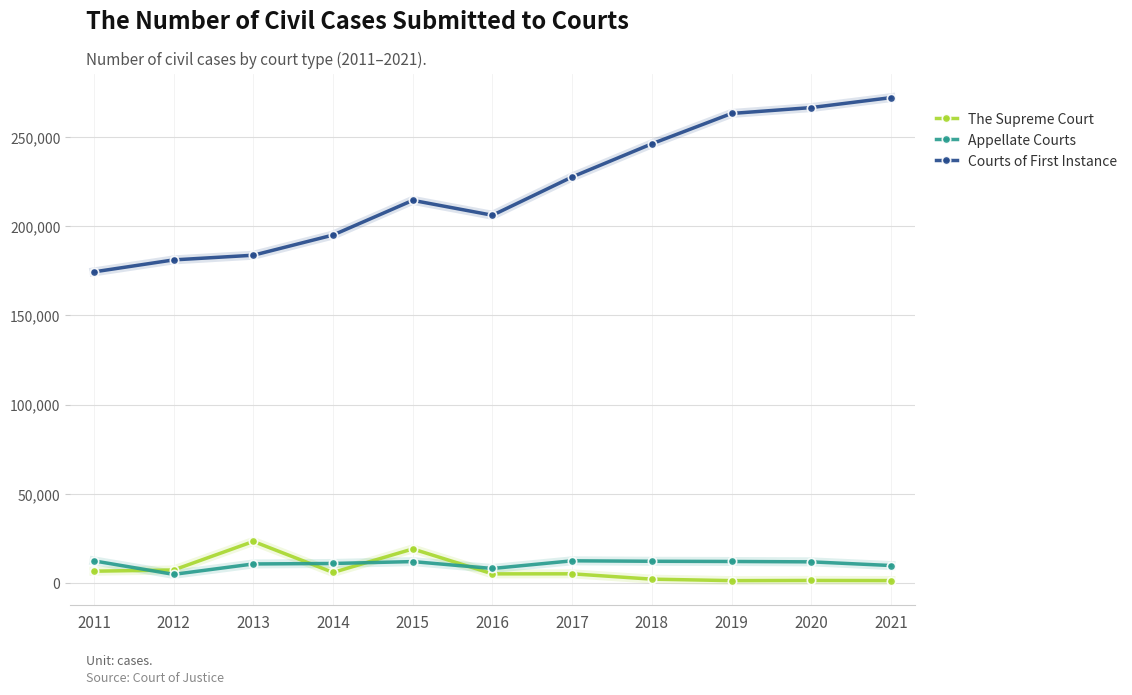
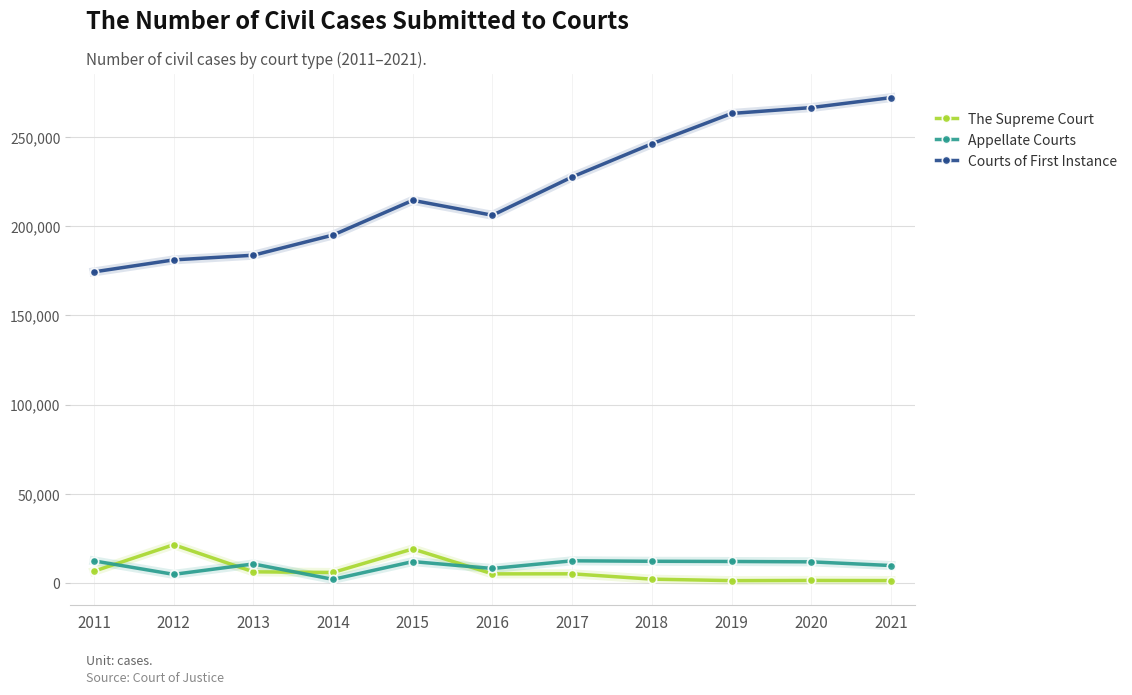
  {
    "The Supreme Court": {
      "2011": "7,000",
-     "2012": "7,000",
-     "2013": "23,000",
+     "2012": "22,000",
+     "2013": "6,000",
      "2014": "6,000",
      "2015": "19,000",
      "2016": "5,000",
      "2017": "5,000",
      "2018": "2,000",
      "2019": "1,000",
      "2020": "2,000",
      "2021": "1,000"
    },
    "Appellate Courts": {
      "2011": "12,000",
      "2012": "5,000",
      "2013": "11,000",
-     "2014": "11,000",
+     "2014": "2,000",
      "2015": "12,000",
      "2016": "8,000",
      "2017": "13,000",
      "2018": "12,000",
      "2019": "12,000",
      "2020": "12,000",
      "2021": "10,000"
    },
    "Courts of First Instance": {
      "2011": "174,000",
      "2012": "181,000",
      "2013": "184,000",
      "2014": "195,000",
      "2015": "215,000",
      "2016": "206,000",
      "2017": "228,000",
      "2018": "246,000",
      "2019": "263,000",
      "2020": "267,000",
      "2021": "272,000"
    }
  }
